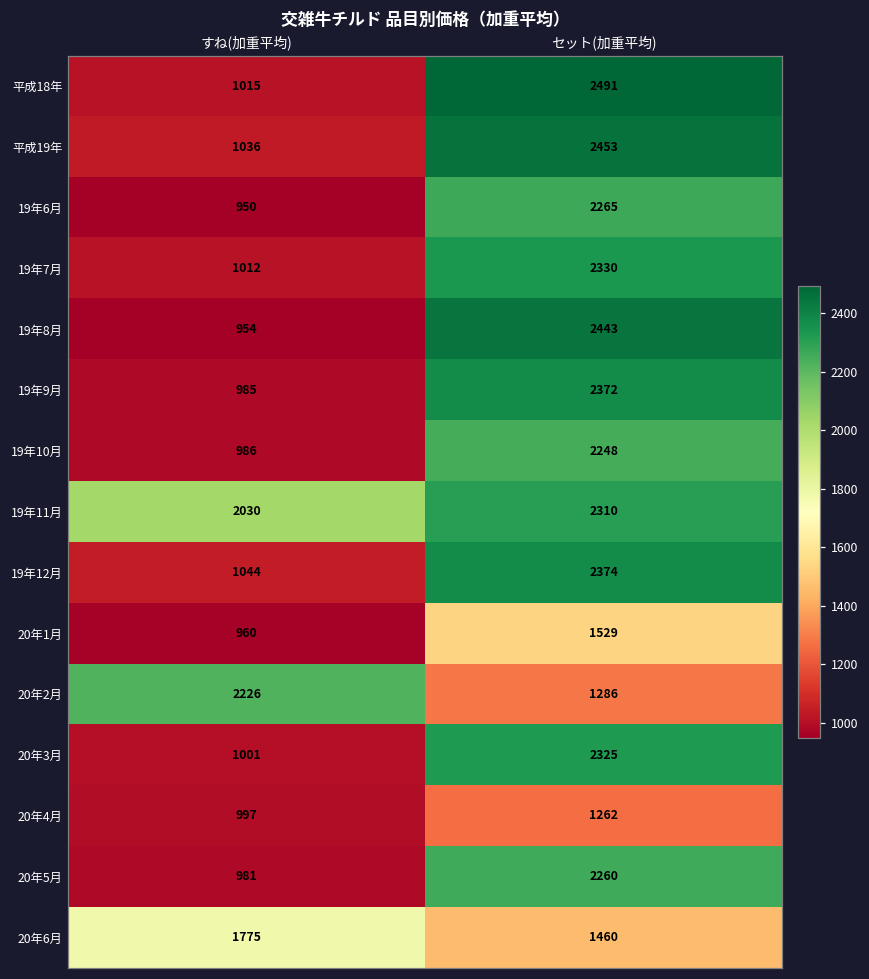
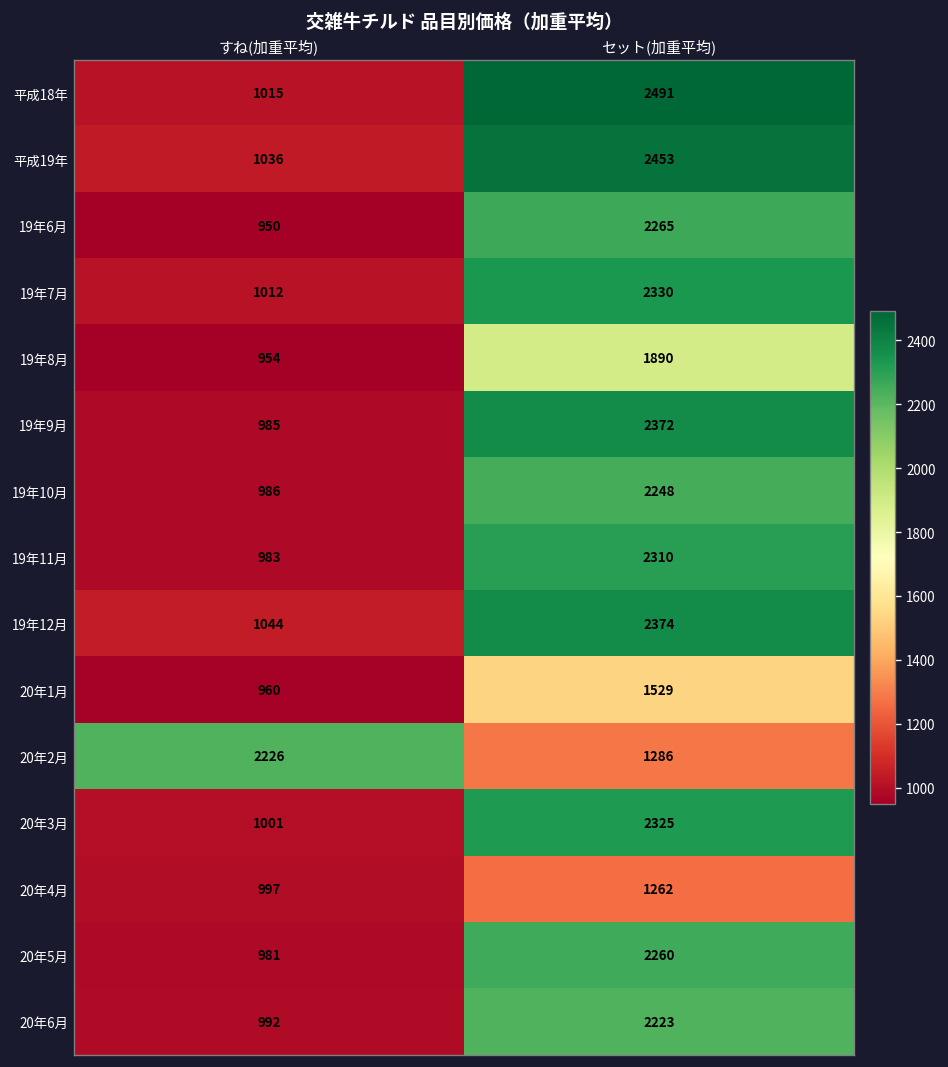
  {
    "平成18年": {
      "すね(加重平均)": 1015,
      "セット(加重平均)": 2491
    },
    "平成19年": {
      "すね(加重平均)": 1036,
      "セット(加重平均)": 2453
    },
    "19年6月": {
      "すね(加重平均)": 950,
      "セット(加重平均)": 2265
    },
    "19年7月": {
      "すね(加重平均)": 1012,
      "セット(加重平均)": 2330
    },
    "19年8月": {
      "すね(加重平均)": 954,
-     "セット(加重平均)": 2443
+     "セット(加重平均)": 1890
    },
    "19年9月": {
      "すね(加重平均)": 985,
      "セット(加重平均)": 2372
    },
    "19年10月": {
      "すね(加重平均)": 986,
      "セット(加重平均)": 2248
    },
    "19年11月": {
-     "すね(加重平均)": 2030,
+     "すね(加重平均)": 983,
      "セット(加重平均)": 2310
    },
    "19年12月": {
      "すね(加重平均)": 1044,
      "セット(加重平均)": 2374
    },
    "20年1月": {
      "すね(加重平均)": 960,
      "セット(加重平均)": 1529
    },
    "20年2月": {
      "すね(加重平均)": 2226,
      "セット(加重平均)": 1286
    },
    "20年3月": {
      "すね(加重平均)": 1001,
      "セット(加重平均)": 2325
    },
    "20年4月": {
      "すね(加重平均)": 997,
      "セット(加重平均)": 1262
    },
    "20年5月": {
      "すね(加重平均)": 981,
      "セット(加重平均)": 2260
    },
    "20年6月": {
-     "すね(加重平均)": 1775,
-     "セット(加重平均)": 1460
+     "すね(加重平均)": 992,
+     "セット(加重平均)": 2223
    }
  }
